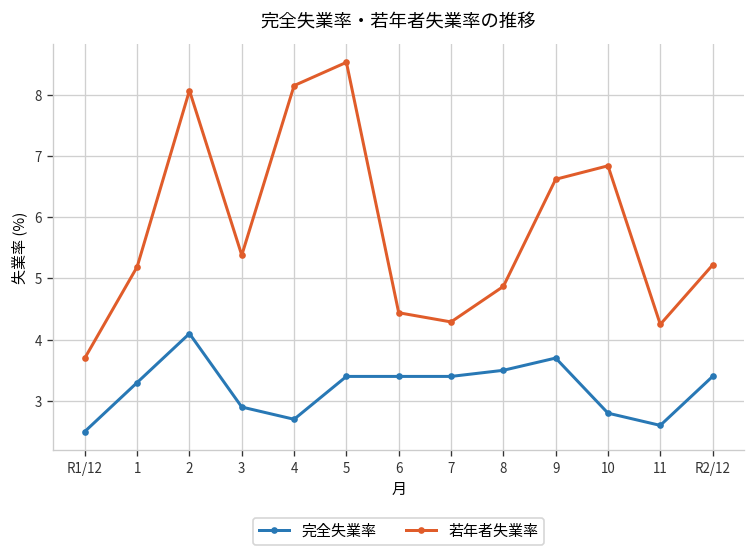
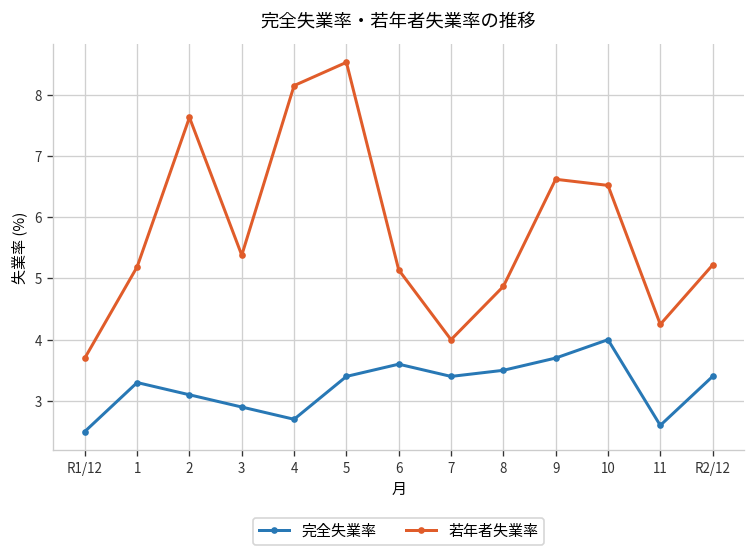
  {
    "完全失業率": {
      "R1/12": 2.5,
      "1": 3.3,
-     "2": 4.1,
+     "2": 3.1,
      "3": 2.9,
      "4": 2.7,
      "5": 3.4,
-     "6": 3.4,
+     "6": 3.6,
      "7": 3.4,
      "8": 3.5,
      "9": 3.7,
-     "10": 2.8,
+     "10": 4.0,
      "11": 2.6,
      "R2/12": 3.4
    },
    "若年者失業率": {
      "R1/12": 3.7,
      "1": 5.2,
-     "2": 8.1,
+     "2": 7.6,
      "3": 5.4,
      "4": 8.2,
      "5": 8.5,
-     "6": 4.4,
-     "7": 4.3,
+     "6": 5.1,
+     "7": 4.0,
      "8": 4.9,
      "9": 6.6,
-     "10": 6.8,
+     "10": 6.5,
      "11": 4.3,
      "R2/12": 5.2
    }
  }
